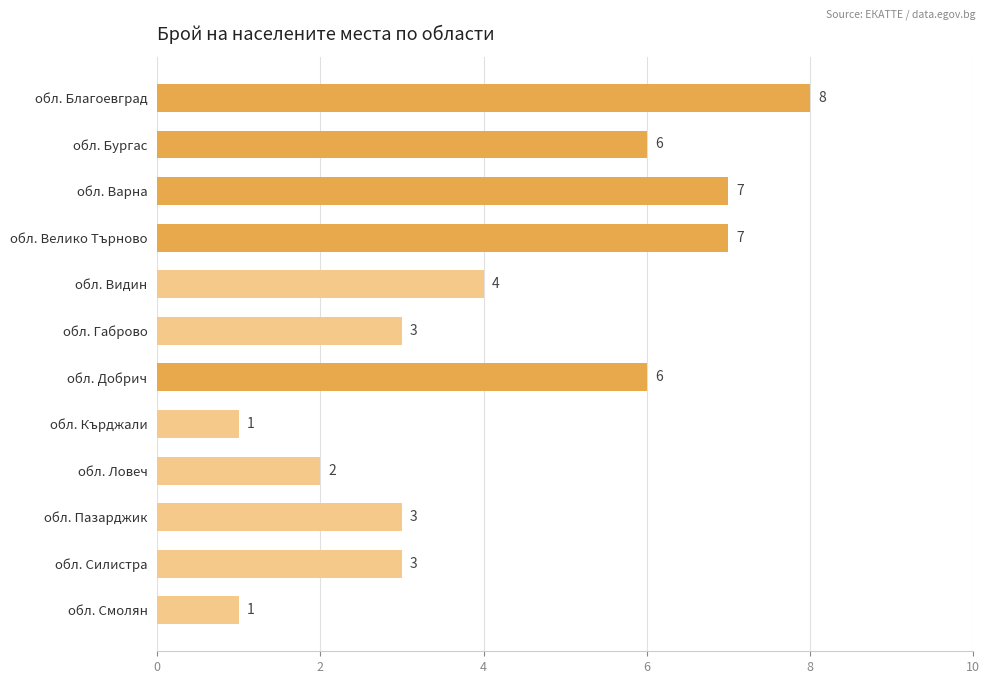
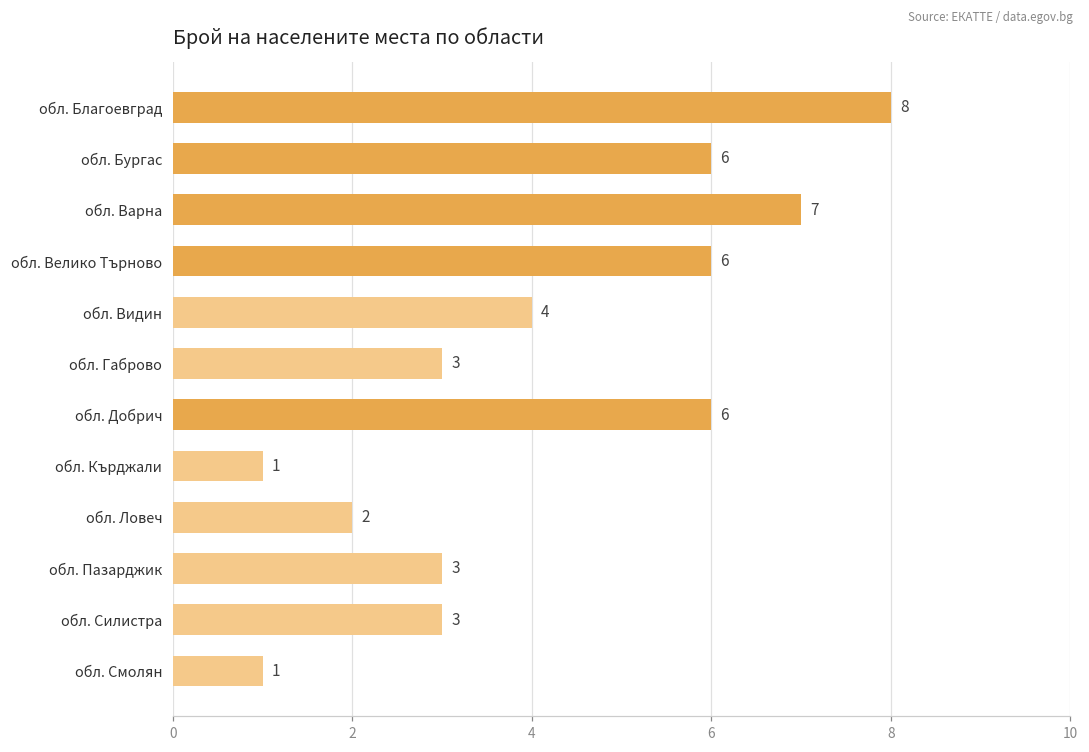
  {
    "обл. Благоевград": 8,
    "обл. Бургас": 6,
    "обл. Варна": 7,
-   "обл. Велико Търново": 7,
+   "обл. Велико Търново": 6,
    "обл. Видин": 4,
    "обл. Габрово": 3,
    "обл. Добрич": 6,
    "обл. Кърджали": 1,
    "обл. Ловеч": 2,
    "обл. Пазарджик": 3,
    "обл. Силистра": 3,
    "обл. Смолян": 1
  }
